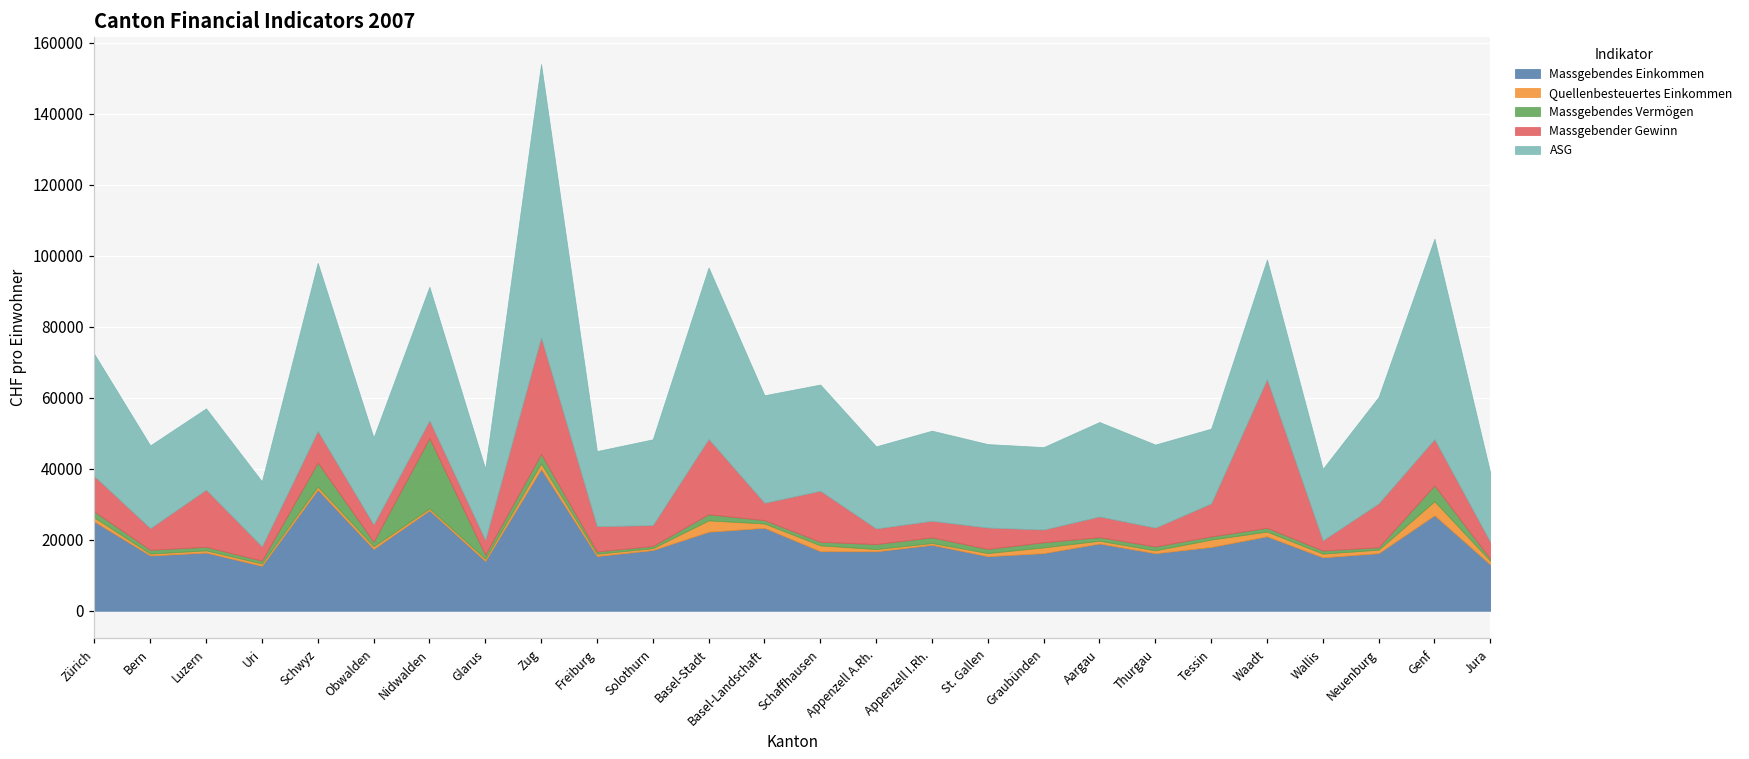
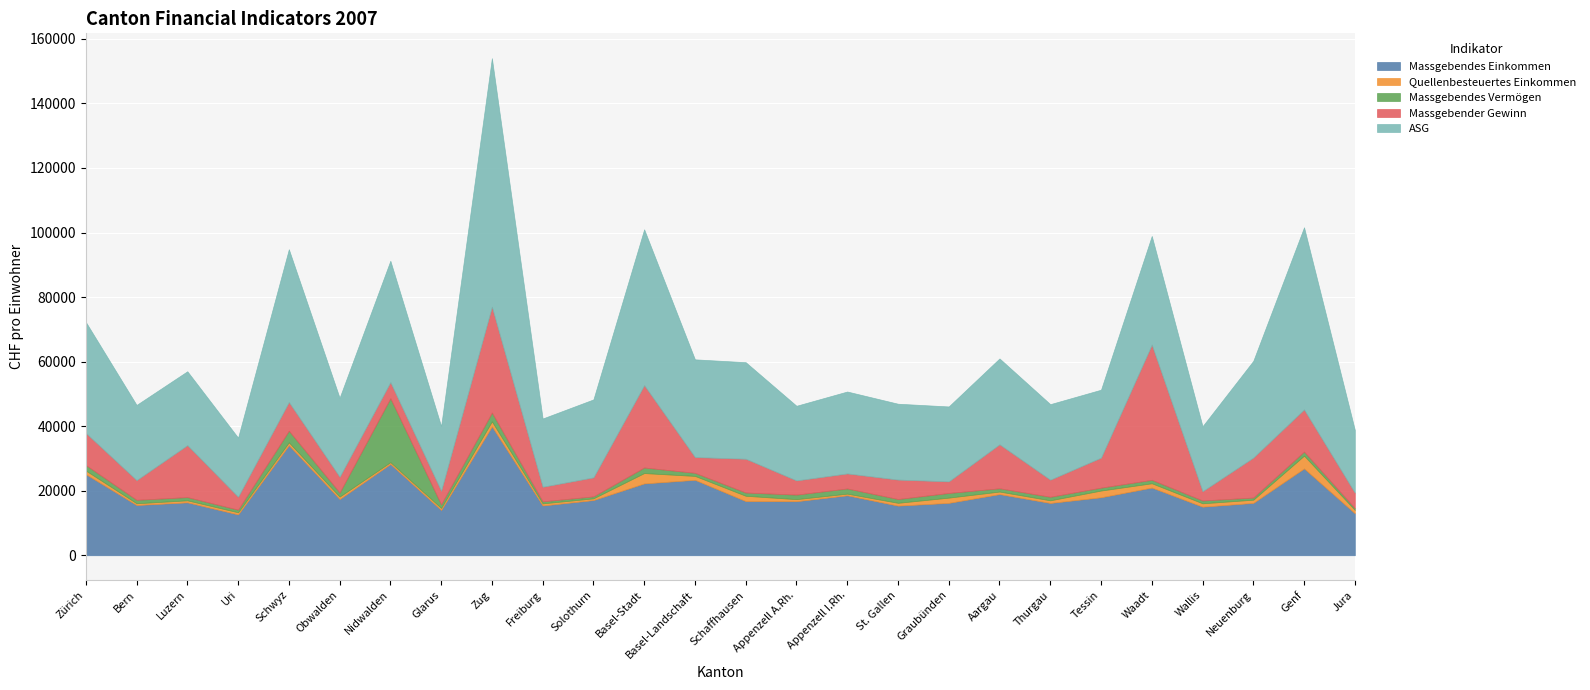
  {
    "Massgebendes Einkommen": {
      "Zürich": 25000,
      "Schwyz": 34000,
      "Zug": 40000,
      "Basel-Stadt": 22000,
      "Basel-Landschaft": 23000,
      "Schaffhausen": 17000,
      "St. Gallen": 15000,
      "Graubünden": 16000,
      "Thurgau": 16000,
      "Tessin": 18000,
      "Waadt": 21000,
      "Wallis": 15000,
      "Neuenburg": 16000,
      "Genf": 27000,
      "Jura": 13000
    },
    "Quellenbesteuertes Einkommen": {
      "Zürich": 1000,
      "Schwyz": 1000,
      "Zug": 2000,
      "Basel-Stadt": 3000,
      "Basel-Landschaft": 1000,
      "Schaffhausen": 2000,
      "St. Gallen": 1000,
      "Graubünden": 2000,
      "Thurgau": 1000,
      "Tessin": 2000,
      "Waadt": 1000,
      "Wallis": 1000,
      "Genf": 4000
    },
    "Massgebendes Vermögen": {
      "Zürich": 2000,
      "Bern": 1000,
      "Luzern": 1000,
      "Uri": 1000,
-     "Schwyz": 7000,
+     "Schwyz": 4000,
      "Obwalden": 1000,
      "Nidwalden": 20000,
      "Glarus": 1000,
      "Zug": 3000,
      "Basel-Stadt": 2000,
      "Basel-Landschaft": 1000,
      "Schaffhausen": 1000,
      "Appenzell A.Rh.": 1000,
      "Appenzell I.Rh.": 2000,
      "St. Gallen": 1000,
      "Graubünden": 1000,
      "Aargau": 1000,
      "Thurgau": 1000,
      "Tessin": 1000,
      "Waadt": 1000,
      "Wallis": 1000,
-     "Genf": 4000
+     "Genf": 1000
    },
    "Massgebender Gewinn": {
      "Zürich": 10000,
      "Bern": 6000,
      "Luzern": 16000,
      "Uri": 4000,
      "Schwyz": 9000,
      "Obwalden": 5000,
      "Nidwalden": 5000,
      "Glarus": 4000,
      "Zug": 33000,
-     "Freiburg": 7000,
+     "Freiburg": 5000,
      "Solothurn": 6000,
-     "Basel-Stadt": 21000,
+     "Basel-Stadt": 26000,
      "Basel-Landschaft": 5000,
-     "Schaffhausen": 14000,
+     "Schaffhausen": 10000,
      "Appenzell A.Rh.": 4000,
      "Appenzell I.Rh.": 5000,
      "St. Gallen": 6000,
      "Graubünden": 4000,
-     "Aargau": 6000,
+     "Aargau": 14000,
      "Thurgau": 5000,
      "Tessin": 9000,
      "Waadt": 42000,
      "Wallis": 3000,
      "Neuenburg": 12000,
      "Genf": 13000,
      "Jura": 5000
    },
    "ASG": {
      "Zürich": 34000,
      "Bern": 23000,
      "Luzern": 23000,
      "Uri": 18000,
      "Schwyz": 47000,
      "Obwalden": 24000,
      "Nidwalden": 38000,
      "Glarus": 20000,
      "Zug": 77000,
      "Freiburg": 21000,
      "Solothurn": 24000,
      "Basel-Stadt": 48000,
      "Basel-Landschaft": 30000,
      "Schaffhausen": 30000,
      "Appenzell A.Rh.": 23000,
      "Appenzell I.Rh.": 25000,
      "St. Gallen": 24000,
      "Graubünden": 23000,
      "Aargau": 27000,
      "Thurgau": 23000,
      "Tessin": 21000,
      "Waadt": 34000,
      "Wallis": 20000,
      "Neuenburg": 30000,
      "Genf": 56000,
      "Jura": 19000
    }
  }
